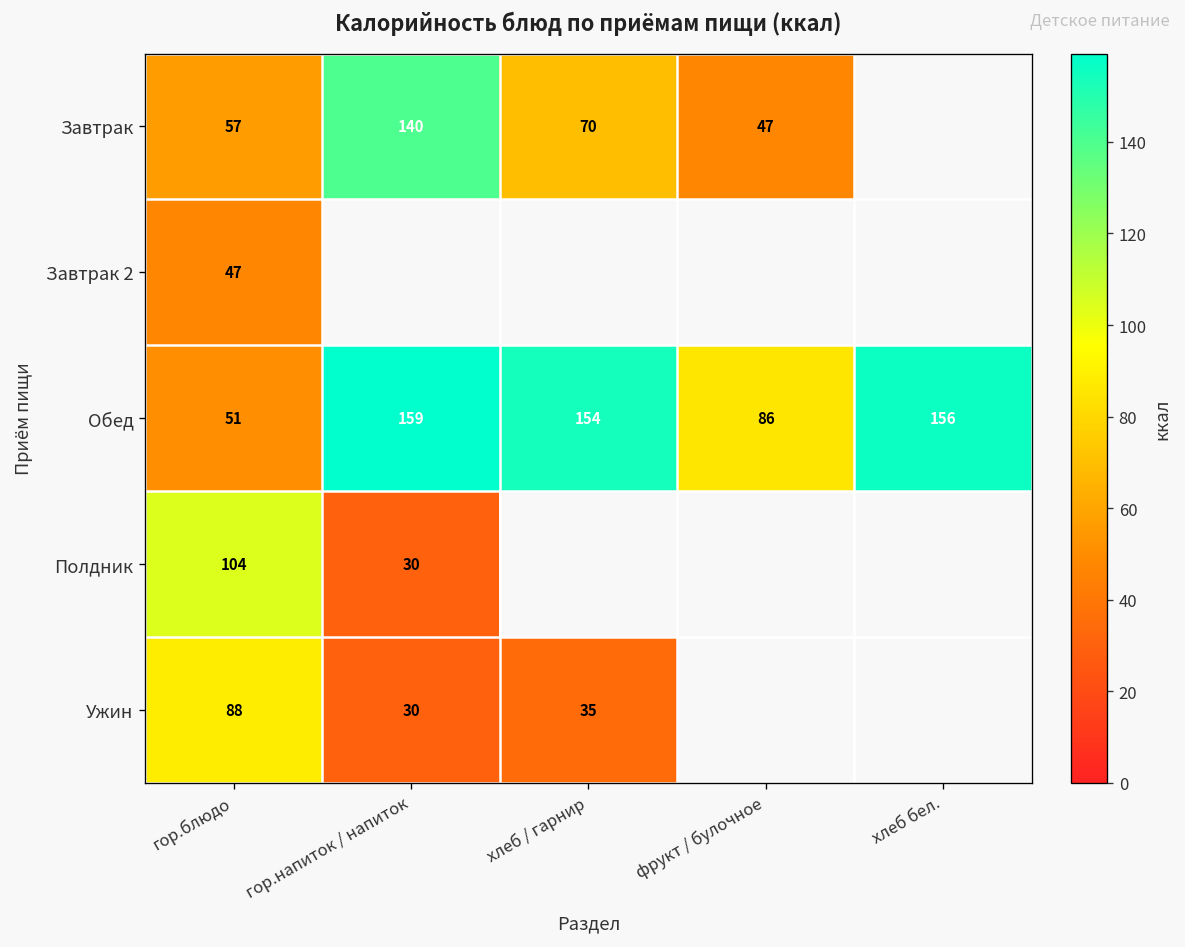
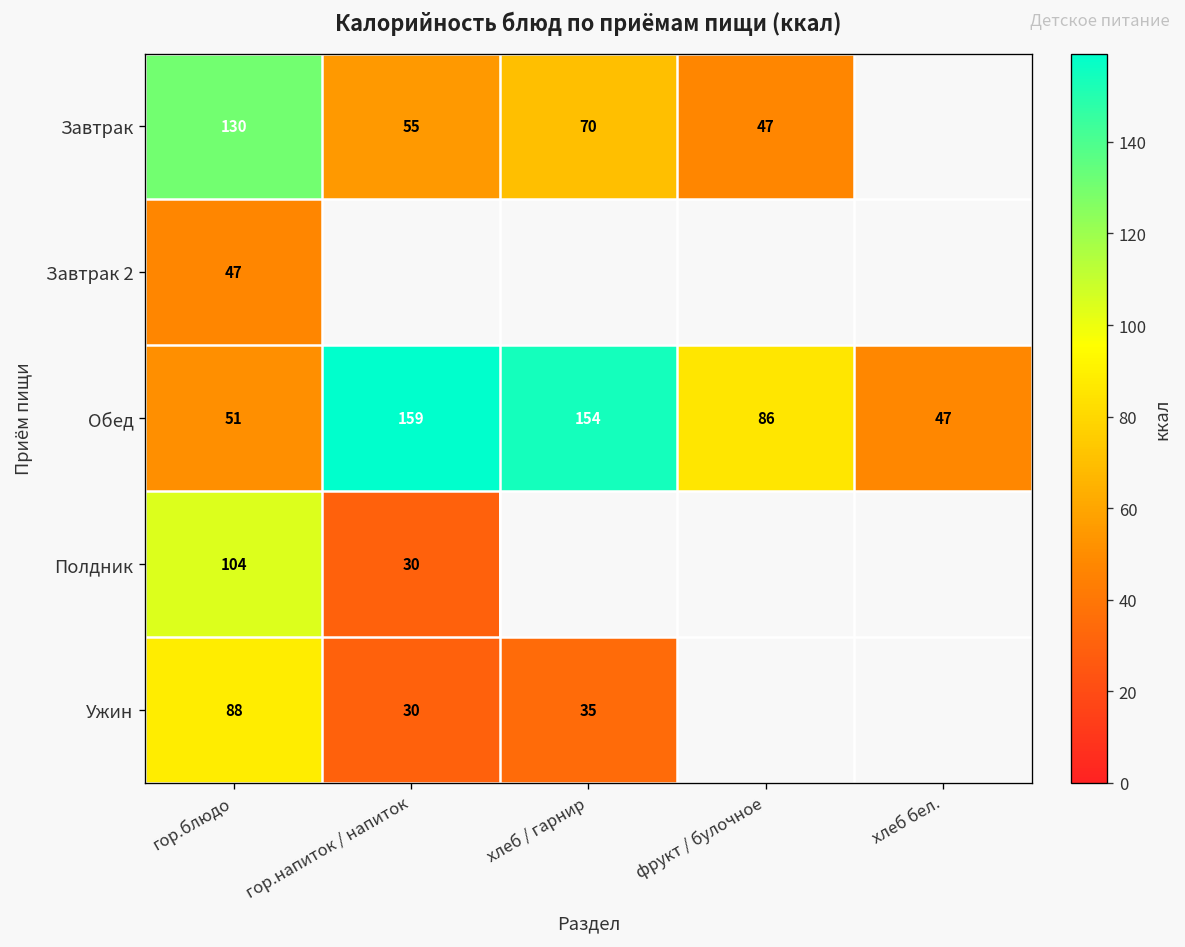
  {
    "Завтрак": {
-     "гор.блюдо": 57,
-     "гор.напиток / напиток": 140,
+     "гор.блюдо": 130,
+     "гор.напиток / напиток": 55,
      "хлеб / гарнир": 70,
      "фрукт / булочное": 47
    },
    "Завтрак 2": {
      "гор.блюдо": 47
    },
    "Обед": {
      "гор.блюдо": 51,
      "гор.напиток / напиток": 159,
      "хлеб / гарнир": 154,
      "фрукт / булочное": 86,
-     "хлеб бел.": 156
+     "хлеб бел.": 47
    },
    "Полдник": {
      "гор.блюдо": 104,
      "гор.напиток / напиток": 30
    },
    "Ужин": {
      "гор.блюдо": 88,
      "гор.напиток / напиток": 30,
      "хлеб / гарнир": 35
    }
  }
